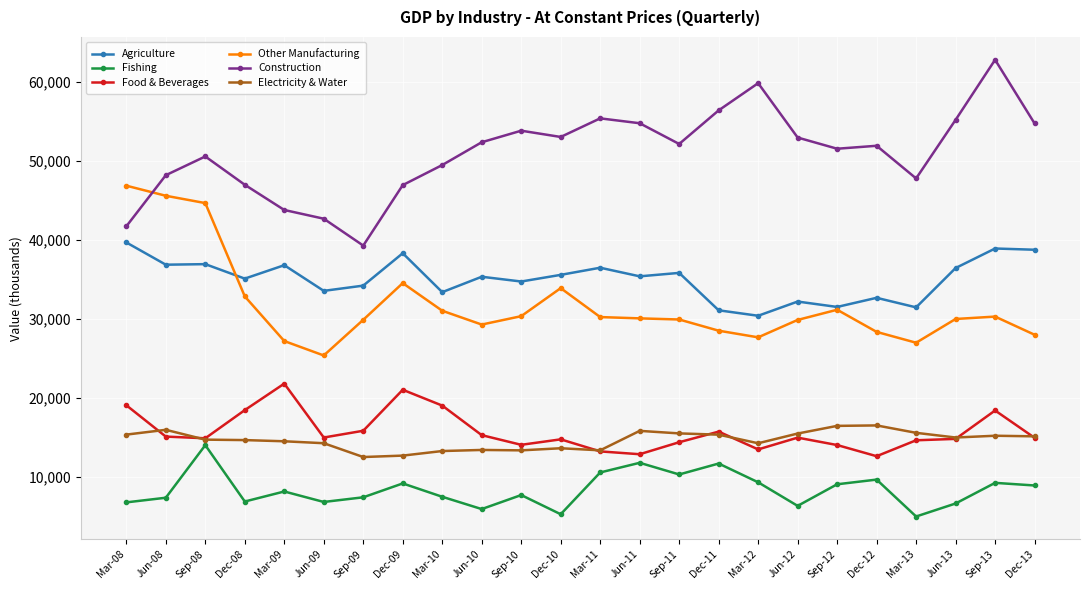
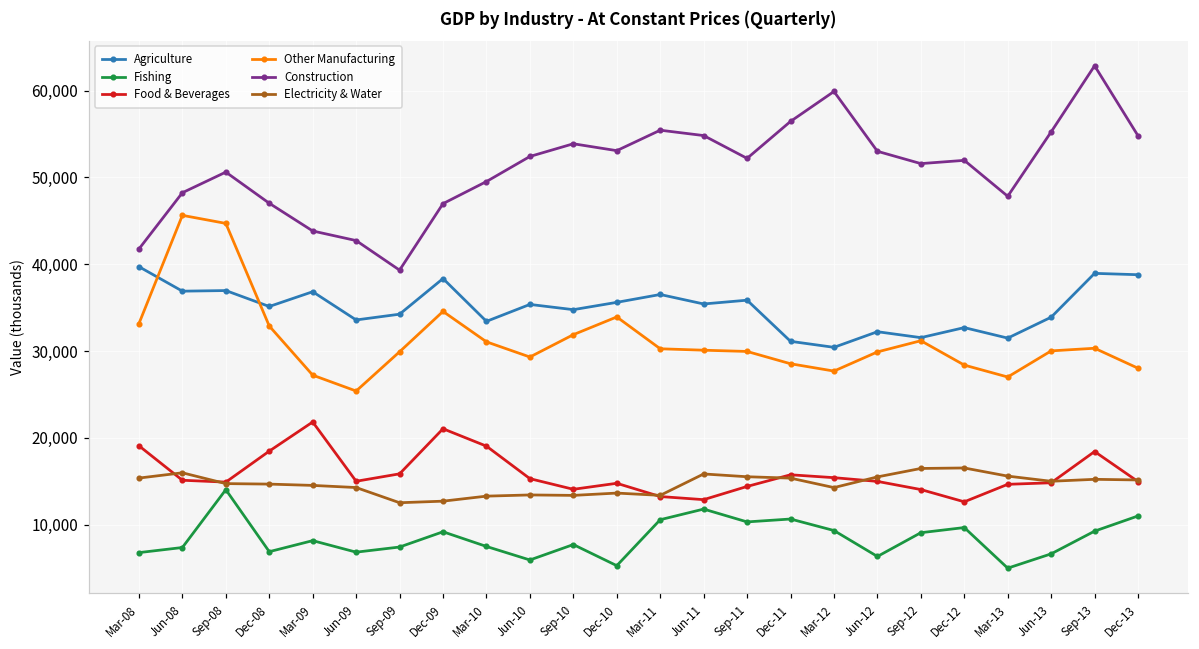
  {
    "Agriculture": {
      "Mar-08": "40,000",
      "Jun-08": "37,000",
      "Sep-08": "37,000",
      "Dec-08": "35,000",
      "Mar-09": "37,000",
      "Jun-09": "34,000",
      "Sep-09": "34,000",
      "Dec-09": "38,000",
      "Mar-10": "33,000",
      "Jun-10": "35,000",
      "Sep-10": "35,000",
      "Dec-10": "36,000",
      "Mar-11": "37,000",
      "Jun-11": "35,000",
      "Sep-11": "36,000",
      "Dec-11": "31,000",
      "Mar-12": "30,000",
      "Jun-12": "32,000",
      "Sep-12": "32,000",
      "Dec-12": "33,000",
      "Mar-13": "31,000",
-     "Jun-13": "36,000",
+     "Jun-13": "34,000",
      "Sep-13": "39,000",
      "Dec-13": "39,000"
    },
    "Fishing": {
      "Mar-08": "7,000",
      "Jun-08": "7,000",
      "Sep-08": "14,000",
      "Dec-08": "7,000",
      "Mar-09": "8,000",
      "Jun-09": "7,000",
      "Sep-09": "7,000",
      "Dec-09": "9,000",
      "Mar-10": "7,000",
      "Jun-10": "6,000",
      "Sep-10": "8,000",
      "Dec-10": "5,000",
      "Mar-11": "11,000",
      "Jun-11": "12,000",
      "Sep-11": "10,000",
-     "Dec-11": "12,000",
+     "Dec-11": "11,000",
      "Mar-12": "9,000",
      "Jun-12": "6,000",
      "Sep-12": "9,000",
      "Dec-12": "10,000",
      "Mar-13": "5,000",
      "Jun-13": "7,000",
      "Sep-13": "9,000",
-     "Dec-13": "9,000"
+     "Dec-13": "11,000"
    },
    "Food & Beverages": {
      "Mar-08": "19,000",
      "Jun-08": "15,000",
      "Dec-08": "18,000",
      "Mar-09": "22,000",
      "Jun-09": "15,000",
      "Sep-09": "16,000",
      "Dec-09": "21,000",
      "Mar-10": "19,000",
      "Jun-10": "15,000",
      "Sep-10": "14,000",
      "Dec-10": "15,000",
      "Jun-11": "13,000",
      "Sep-11": "14,000",
      "Dec-11": "16,000",
-     "Mar-12": "13,000",
+     "Mar-12": "15,000",
      "Jun-12": "15,000",
      "Sep-12": "14,000",
      "Dec-12": "13,000",
      "Mar-13": "15,000",
      "Sep-13": "18,000"
    },
    "Other Manufacturing": {
-     "Mar-08": "47,000",
+     "Mar-08": "33,000",
      "Jun-08": "46,000",
      "Sep-08": "45,000",
      "Dec-08": "33,000",
      "Mar-09": "27,000",
      "Jun-09": "25,000",
      "Sep-09": "30,000",
      "Dec-09": "35,000",
      "Mar-10": "31,000",
      "Jun-10": "29,000",
-     "Sep-10": "30,000",
+     "Sep-10": "32,000",
      "Dec-10": "34,000",
      "Mar-11": "30,000",
      "Jun-11": "30,000",
      "Sep-11": "30,000",
      "Dec-11": "29,000",
      "Mar-12": "28,000",
      "Jun-12": "30,000",
      "Sep-12": "31,000",
      "Dec-12": "28,000",
      "Mar-13": "27,000",
      "Jun-13": "30,000",
      "Sep-13": "30,000",
      "Dec-13": "28,000"
    },
    "Construction": {
      "Mar-08": "42,000",
      "Jun-08": "48,000",
      "Sep-08": "51,000",
      "Dec-08": "47,000",
      "Mar-09": "44,000",
      "Jun-09": "43,000",
      "Sep-09": "39,000",
      "Dec-09": "47,000",
      "Mar-10": "50,000",
      "Jun-10": "52,000",
      "Sep-10": "54,000",
      "Dec-10": "53,000",
      "Mar-11": "55,000",
      "Jun-11": "55,000",
      "Sep-11": "52,000",
      "Dec-11": "56,000",
      "Mar-12": "60,000",
      "Jun-12": "53,000",
      "Sep-12": "52,000",
      "Dec-12": "52,000",
      "Mar-13": "48,000",
      "Jun-13": "55,000",
      "Sep-13": "63,000",
      "Dec-13": "55,000"
    },
    "Electricity & Water": {
      "Mar-08": "15,000",
      "Jun-08": "16,000",
      "Dec-08": "15,000",
      "Mar-09": "15,000",
      "Jun-09": "14,000",
      "Sep-09": "13,000",
      "Dec-09": "13,000",
      "Mar-10": "13,000",
      "Jun-10": "13,000",
      "Sep-10": "13,000",
      "Dec-10": "14,000",
      "Jun-11": "16,000",
      "Sep-11": "16,000",
      "Dec-11": "15,000",
      "Mar-12": "14,000",
      "Jun-12": "16,000",
      "Sep-12": "16,000",
      "Dec-12": "17,000",
      "Mar-13": "16,000",
      "Sep-13": "15,000"
    }
  }
